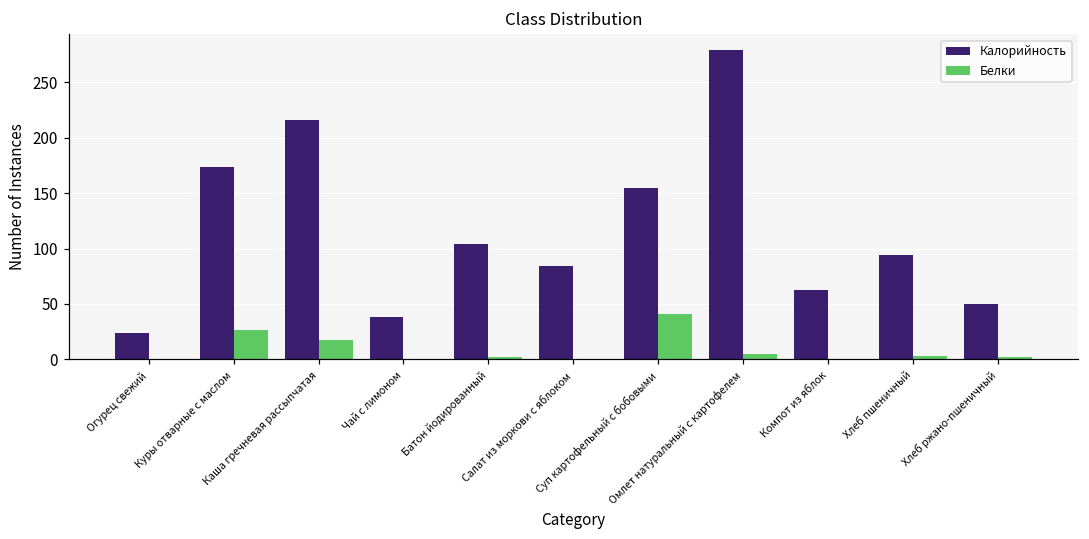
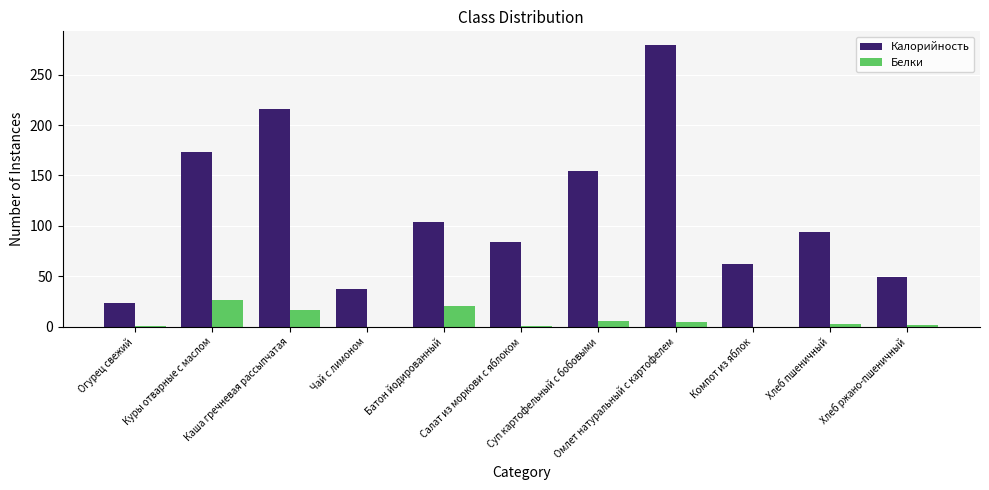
  {
    "Калорийность": {
      "Огурец свежий": 24,
      "Куры отварные с маслом": 173,
      "Каша гречневая рассыпчатая": 216,
      "Чай с лимоном": 38,
      "Батон йодированный": 104,
      "Салат из моркови с яблоком": 84,
      "Суп картофельный с бобовыми": 154,
      "Омлет натуральный с картофелем": 279,
      "Компот из яблок": 62,
      "Хлеб пшеничный": 94,
      "Хлеб ржано-пшеничный": 50
    },
    "Белки": {
      "Куры отварные с маслом": 27,
      "Каша гречневая рассыпчатая": 17,
-     "Батон йодированный": 2,
-     "Суп картофельный с бобовыми": 41,
+     "Батон йодированный": 21,
+     "Суп картофельный с бобовыми": 6,
      "Омлет натуральный с картофелем": 5,
      "Хлеб пшеничный": 3
    }
  }
